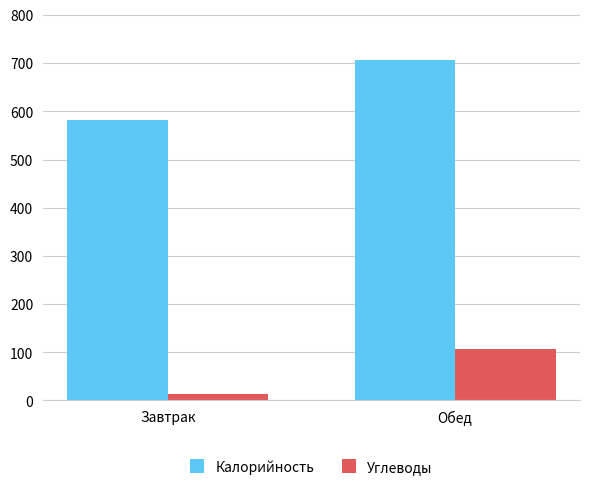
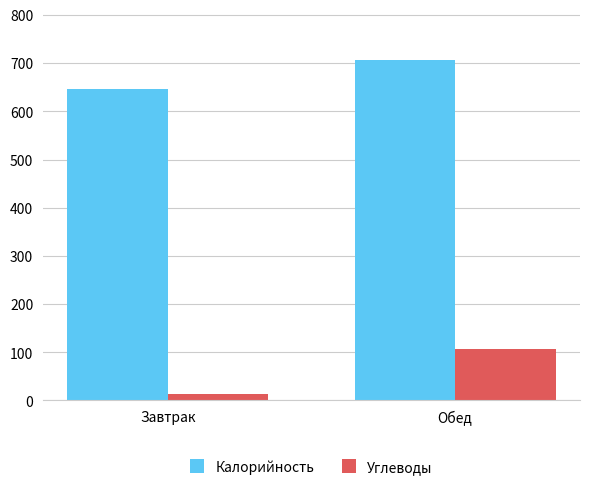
  {
    "Калорийность": {
-     "Завтрак": 580,
+     "Завтрак": 650,
      "Обед": 710
    },
    "Углеводы": {
      "Завтрак": 10,
      "Обед": 110
    }
  }
